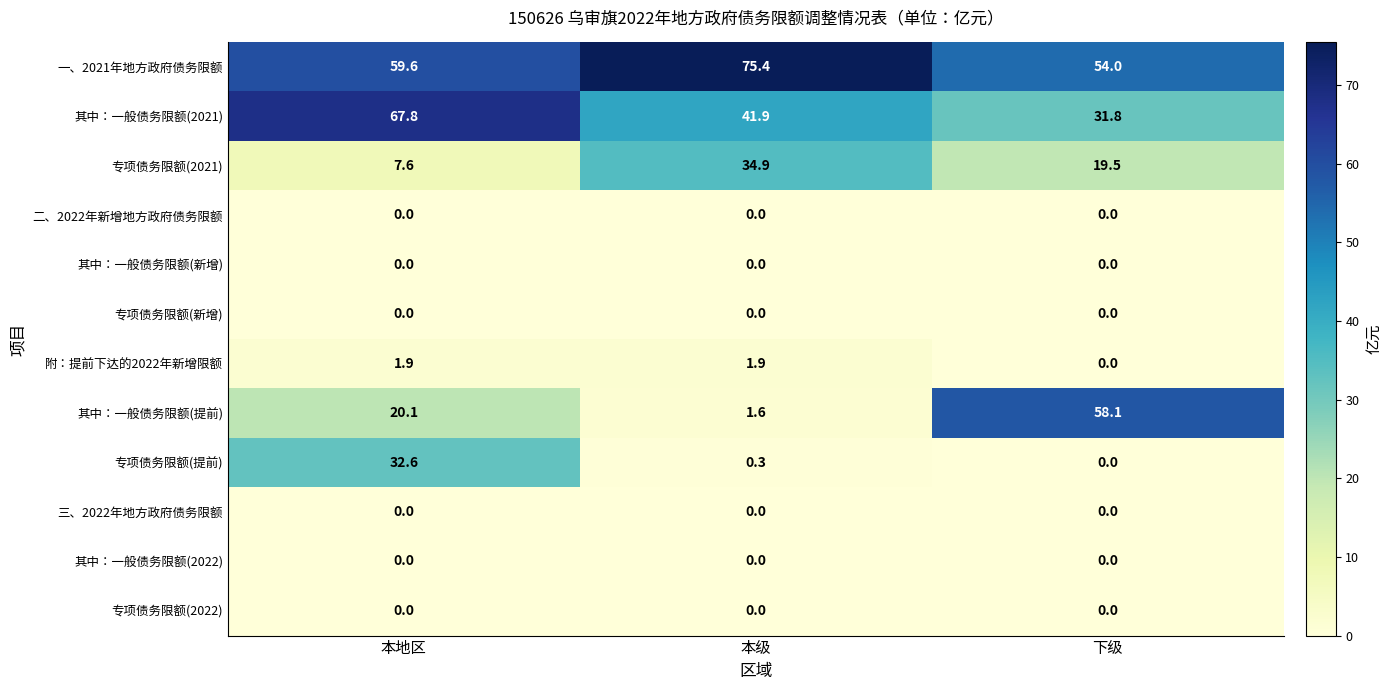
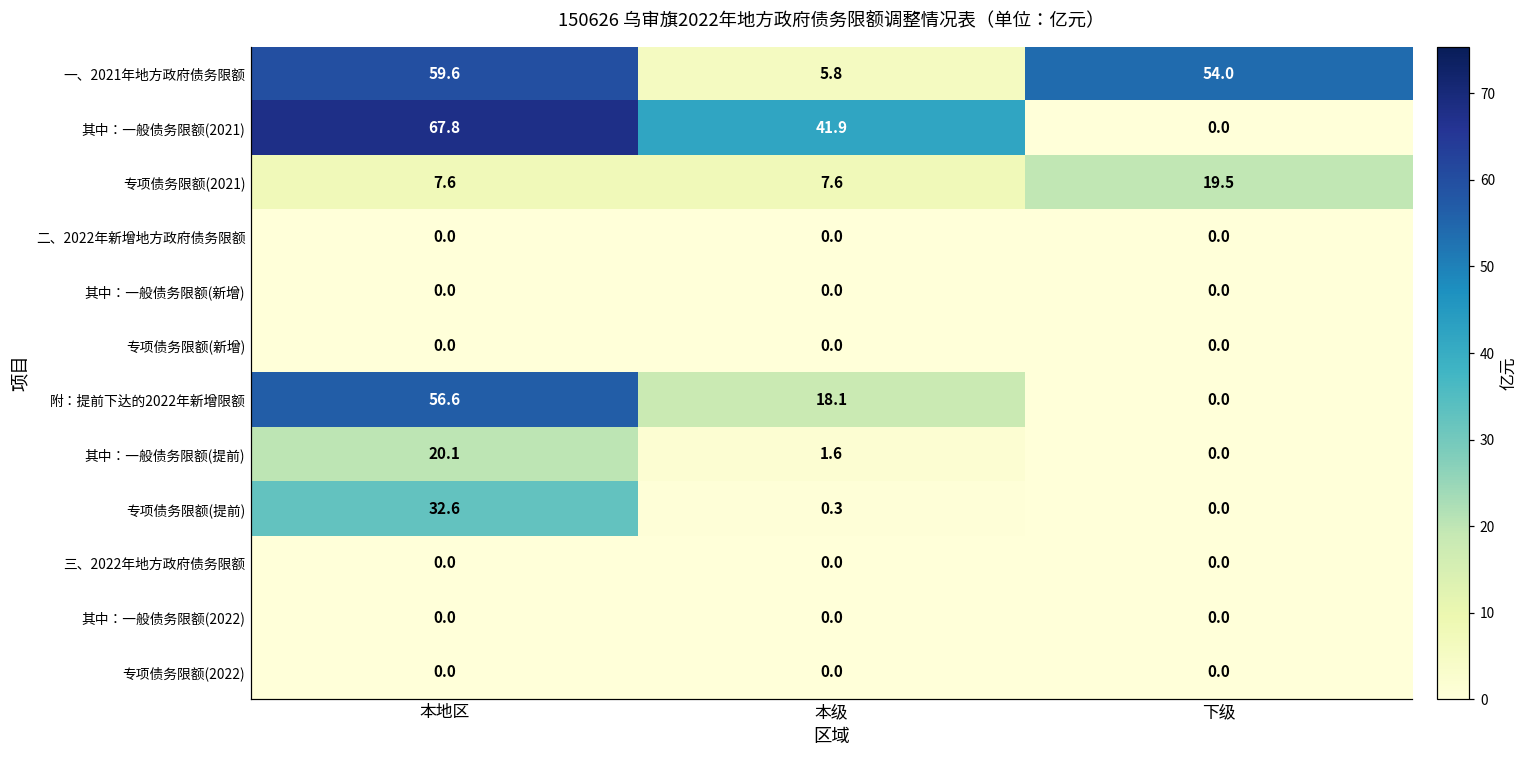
  {
    "一、2021年地方政府债务限额": {
      "本地区": 59.6,
-     "本级": 75.4,
+     "本级": 5.8,
      "下级": 54.0
    },
    "其中：一般债务限额(2021)": {
      "本地区": 67.8,
      "本级": 41.9,
-     "下级": 31.8
+     "下级": 0.0
    },
    "专项债务限额(2021)": {
      "本地区": 7.6,
-     "本级": 34.9,
+     "本级": 7.6,
      "下级": 19.5
    },
    "二、2022年新增地方政府债务限额": {
      "本地区": 0.0,
      "本级": 0.0,
      "下级": 0.0
    },
    "其中：一般债务限额(新增)": {
      "本地区": 0.0,
      "本级": 0.0,
      "下级": 0.0
    },
    "专项债务限额(新增)": {
      "本地区": 0.0,
      "本级": 0.0,
      "下级": 0.0
    },
    "附：提前下达的2022年新增限额": {
-     "本地区": 1.9,
-     "本级": 1.9,
+     "本地区": 56.6,
+     "本级": 18.1,
      "下级": 0.0
    },
    "其中：一般债务限额(提前)": {
      "本地区": 20.1,
      "本级": 1.6,
-     "下级": 58.1
+     "下级": 0.0
    },
    "专项债务限额(提前)": {
      "本地区": 32.6,
      "本级": 0.3,
      "下级": 0.0
    },
    "三、2022年地方政府债务限额": {
      "本地区": 0.0,
      "本级": 0.0,
      "下级": 0.0
    },
    "其中：一般债务限额(2022)": {
      "本地区": 0.0,
      "本级": 0.0,
      "下级": 0.0
    },
    "专项债务限额(2022)": {
      "本地区": 0.0,
      "本级": 0.0,
      "下级": 0.0
    }
  }
